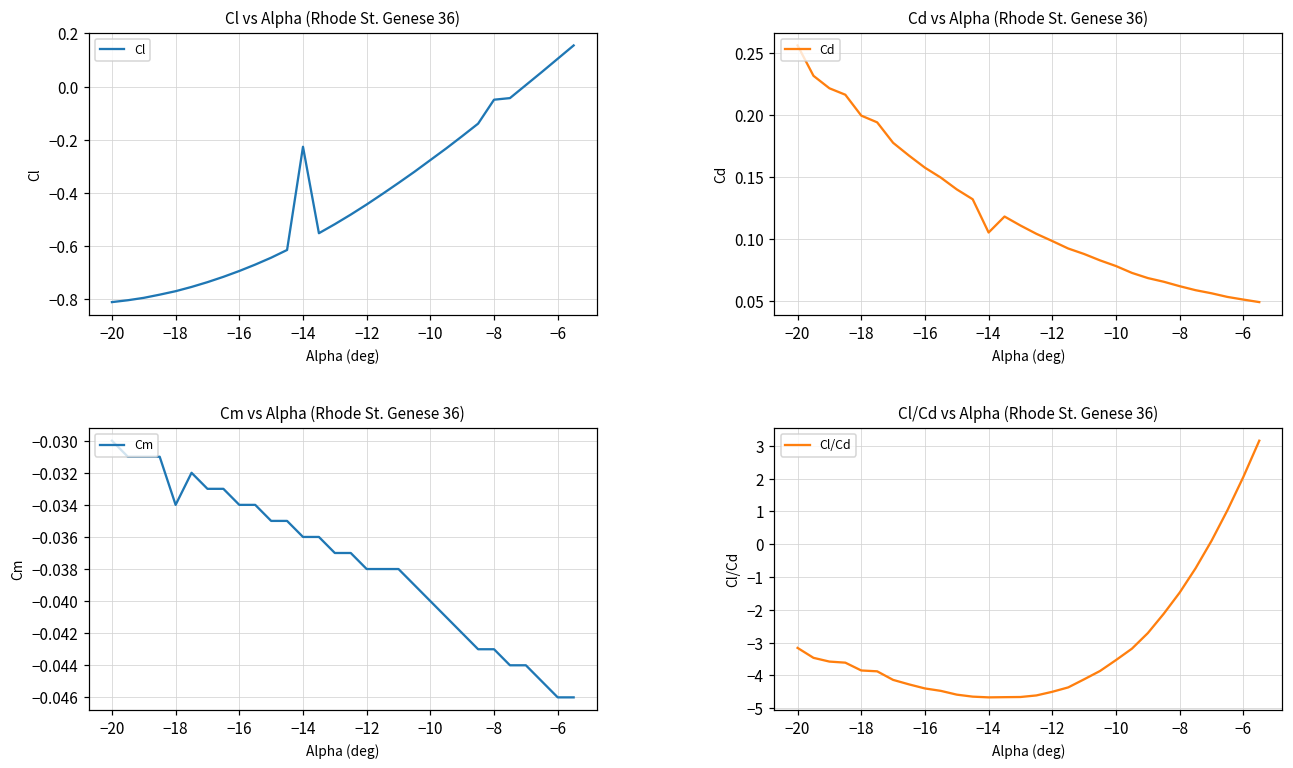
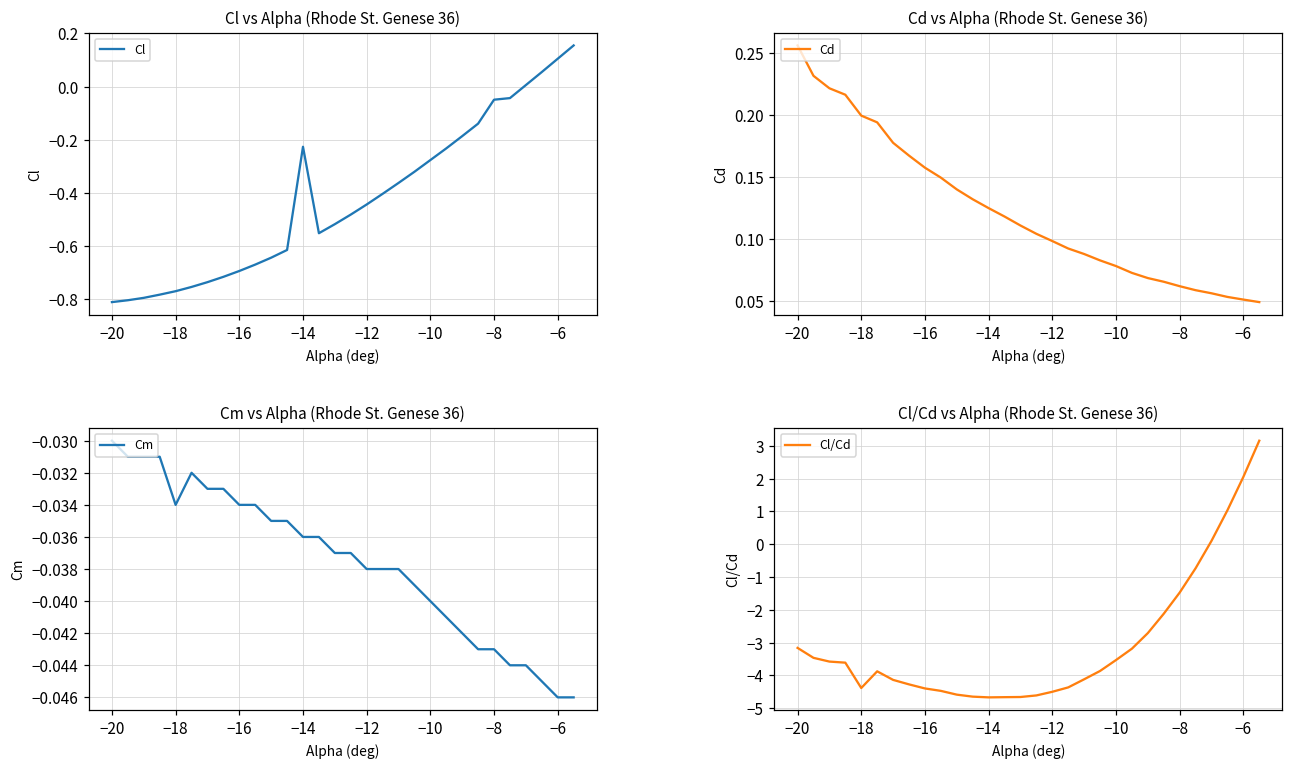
  {
    "Cl vs Alpha (Rhode St. Genese 36)": {
      "−20": -0.81,
      "−18": -0.77,
      "−16": -0.69,
      "−14": -0.23,
      "−12": -0.44,
      "−10": -0.28,
      "−8": -0.05,
      "−6": 0.11
    },
    "Cd vs Alpha (Rhode St. Genese 36)": {
      "−18": 0.200,
      "−16": 0.158,
-     "−14": 0.105,
+     "−14": 0.125,
      "−12": 0.098,
      "−10": 0.078,
      "−8": 0.062,
      "−6": 0.051
    },
    "Cm vs Alpha (Rhode St. Genese 36)": {
      "−18": -0.0340,
      "−16": -0.0340,
      "−14": -0.0360,
      "−12": -0.0380,
      "−10": -0.0400,
      "−8": -0.0430,
      "−6": -0.0460
    },
    "Cl/Cd vs Alpha (Rhode St. Genese 36)": {
      "−20": -3.2,
-     "−18": -3.8,
+     "−18": -4.4,
      "−16": -4.4,
      "−14": -4.7,
      "−12": -4.5,
      "−10": -3.5,
      "−8": -1.5,
      "−6": 2.1
    }
  }
